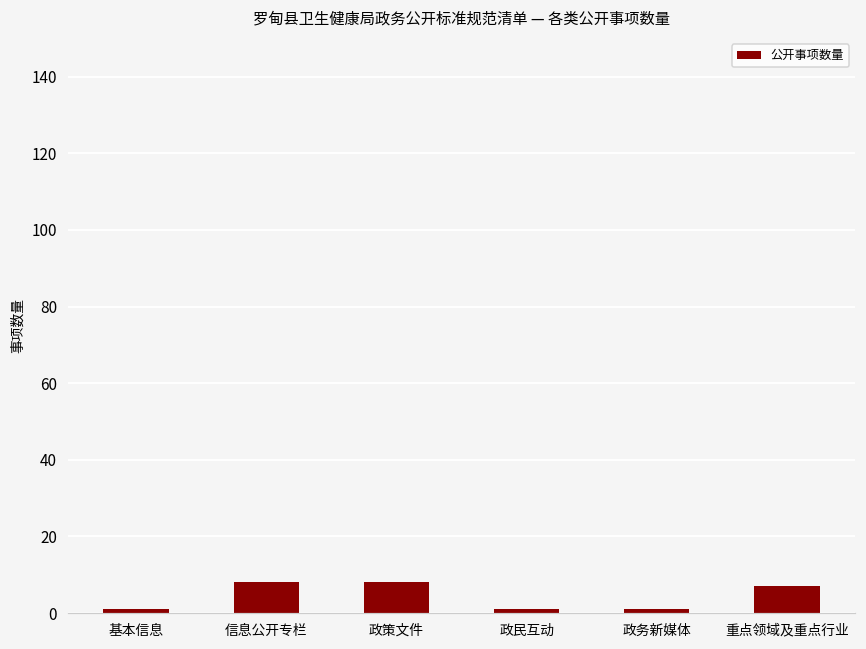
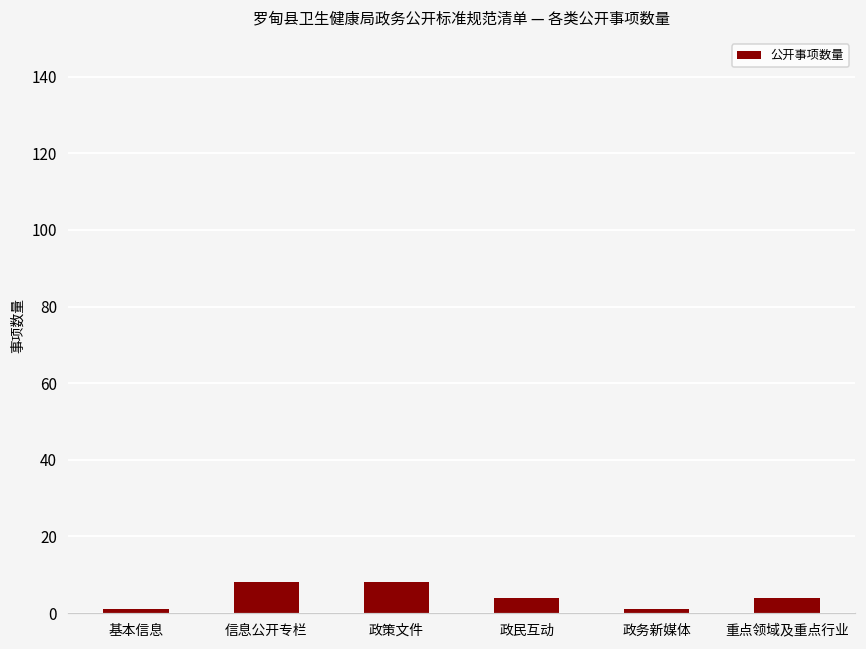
  {
    "基本信息": 1,
    "信息公开专栏": 8,
    "政策文件": 8,
-   "政民互动": 1,
+   "政民互动": 4,
    "政务新媒体": 1,
-   "重点领域及重点行业": 7
+   "重点领域及重点行业": 4
  }
